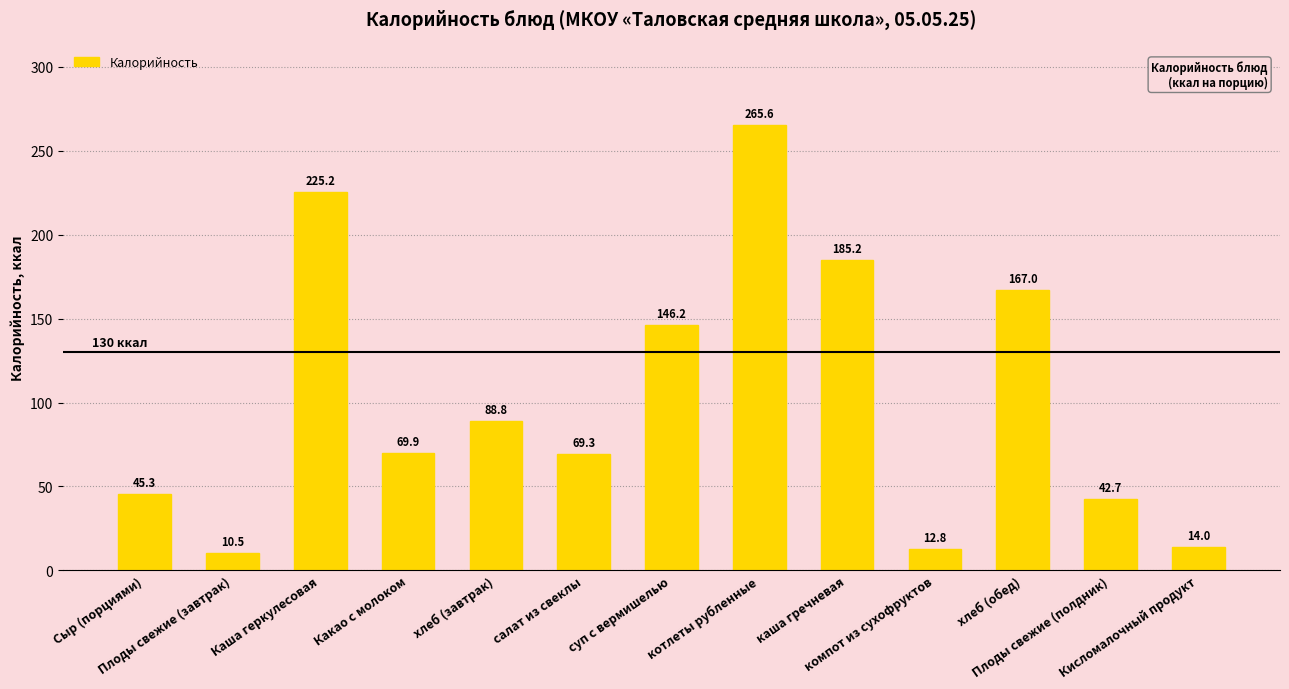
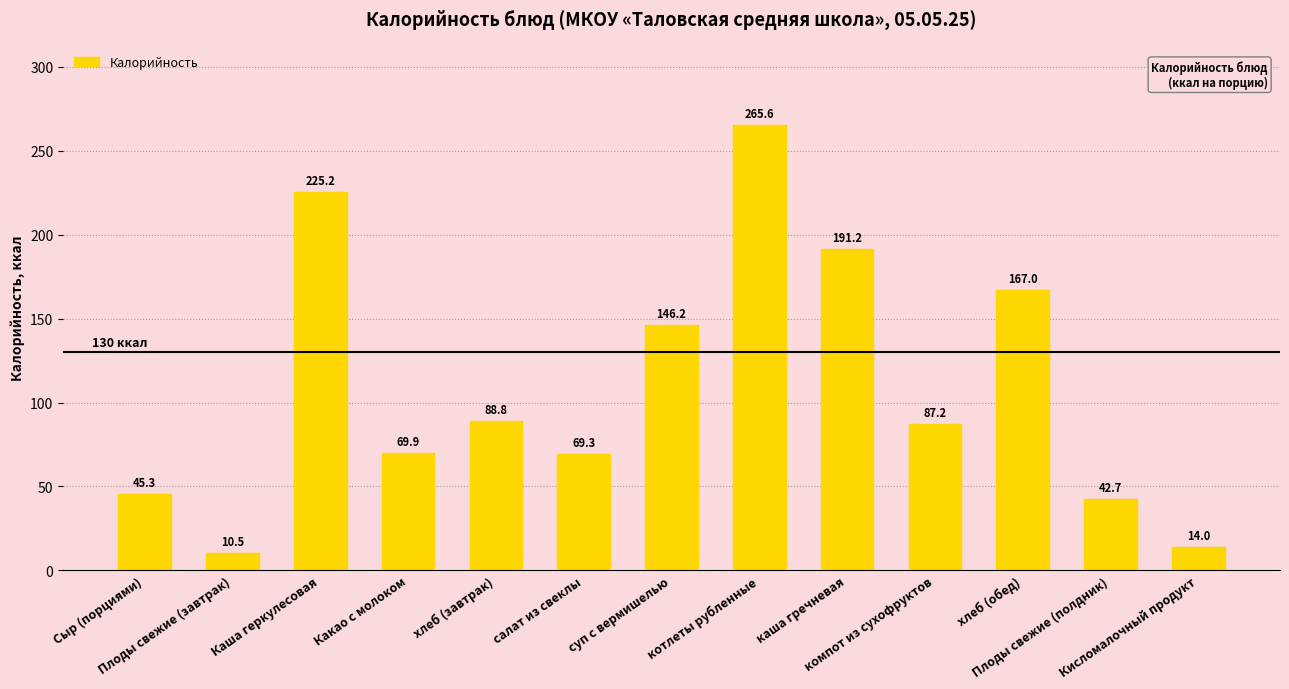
  {
    "Сыр (порциями)": 45.3,
    "Плоды свежие (завтрак)": 10.5,
    "Каша геркулесовая": 225.2,
    "Какао с молоком": 69.9,
    "хлеб (завтрак)": 88.8,
    "салат из свеклы": 69.3,
    "суп с вермишелью": 146.2,
    "котлеты рубленные": 265.6,
-   "каша гречневая": 185.2,
-   "компот из сухофруктов": 12.8,
+   "каша гречневая": 191.2,
+   "компот из сухофруктов": 87.2,
    "хлеб (обед)": 167.0,
    "Плоды свежие (полдник)": 42.7,
    "Кисломалочный продукт": 14.0
  }
